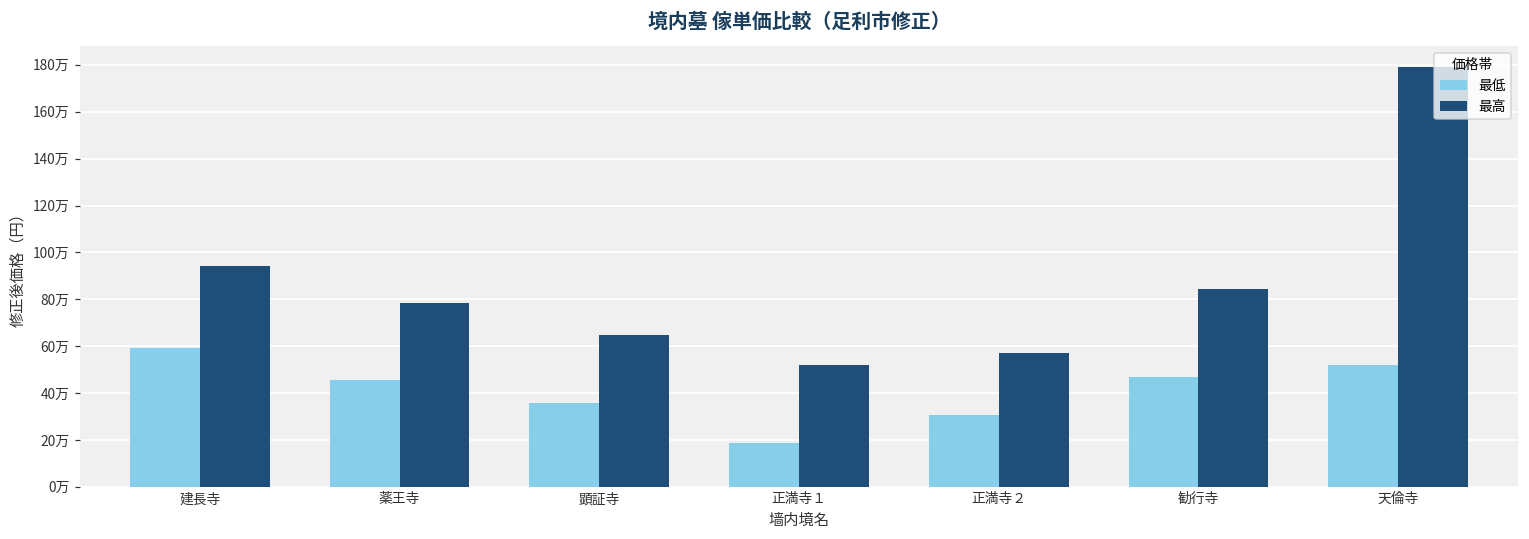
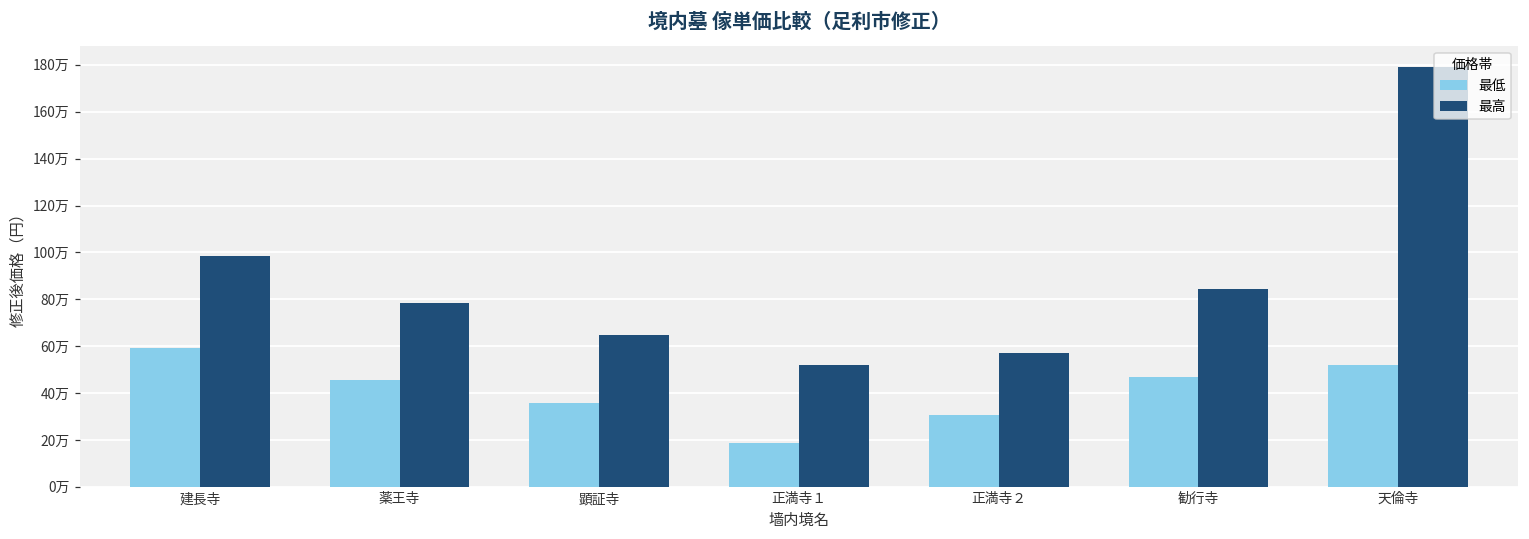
  {
    "最低": {
      "建長寺": "59万",
      "薬王寺": "46万",
      "顕証寺": "36万",
      "正満寺１": "19万",
      "正満寺２": "31万",
      "勧行寺": "47万",
      "天倫寺": "52万"
    },
    "最高": {
-     "建長寺": "94万",
+     "建長寺": "99万",
      "薬王寺": "78万",
      "顕証寺": "65万",
      "正満寺１": "52万",
      "正満寺２": "57万",
      "勧行寺": "84万",
      "天倫寺": "179万"
    }
  }
